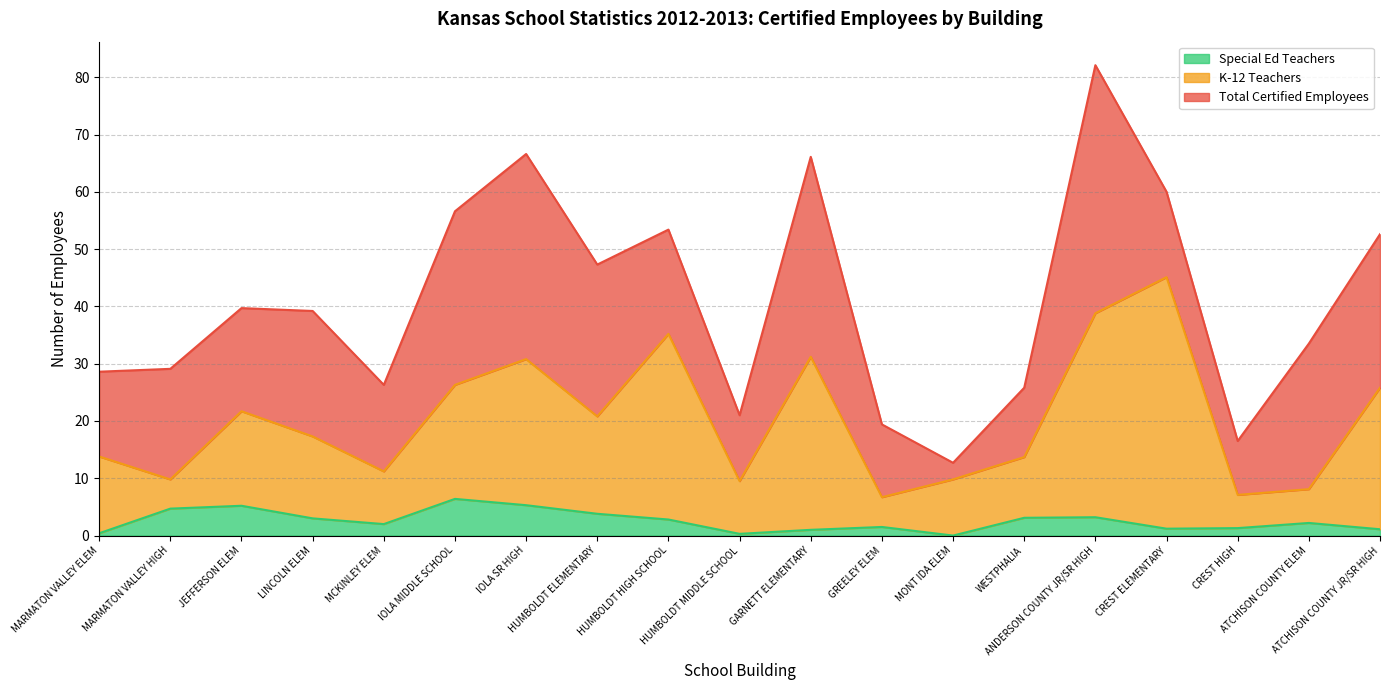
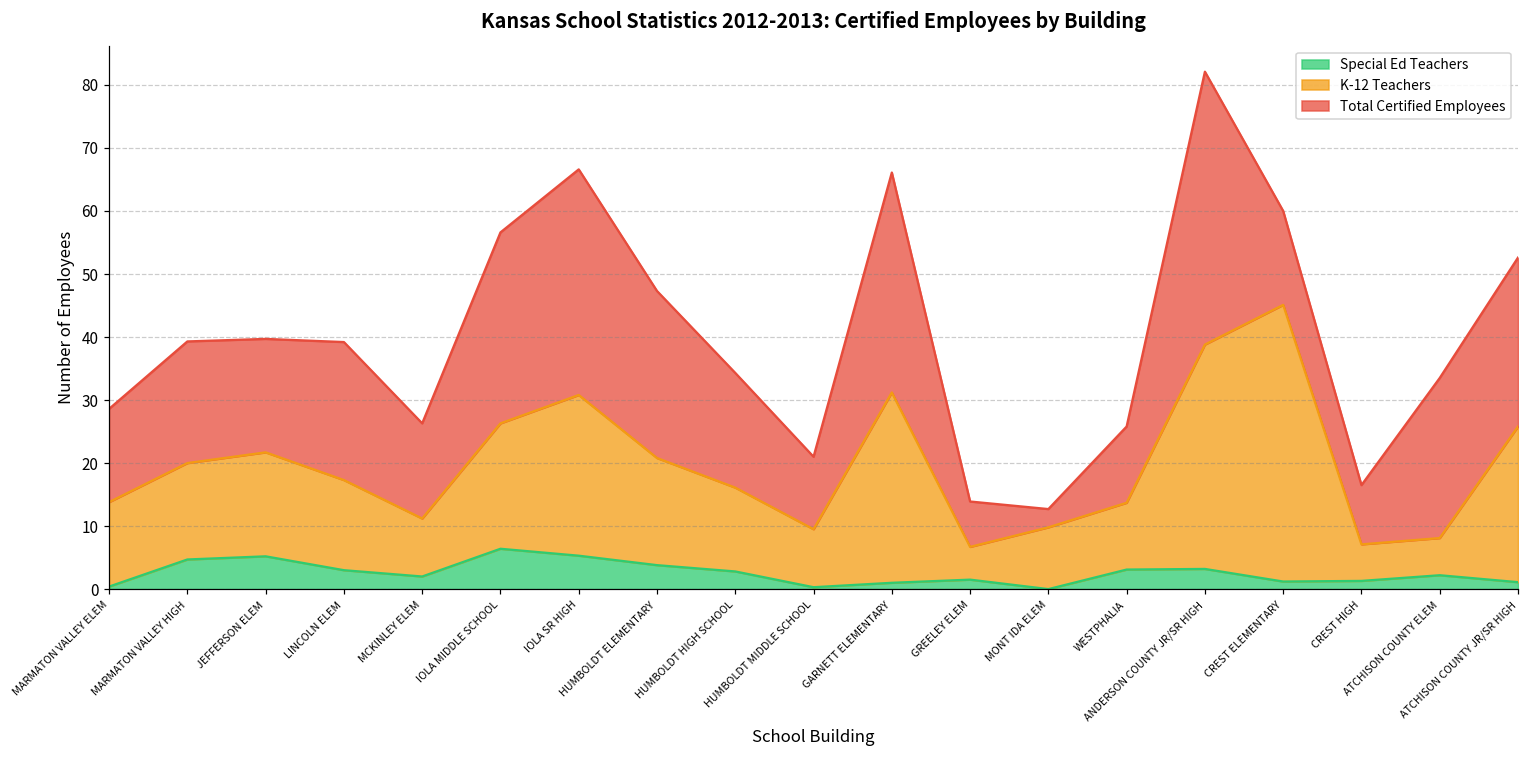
  {
    "Special Ed Teachers": {
      "MARMATON VALLEY ELEM": 0,
      "MARMATON VALLEY HIGH": 5,
      "JEFFERSON ELEM": 5,
      "LINCOLN ELEM": 3,
      "MCKINLEY ELEM": 2,
      "IOLA MIDDLE SCHOOL": 6,
      "IOLA SR HIGH": 5,
      "HUMBOLDT ELEMENTARY": 4,
      "HUMBOLDT HIGH SCHOOL": 3,
      "HUMBOLDT MIDDLE SCHOOL": 0,
      "GARNETT ELEMENTARY": 1,
      "GREELEY ELEM": 2,
      "MONT IDA ELEM": 0,
      "WESTPHALIA": 3,
      "ANDERSON COUNTY JR/SR HIGH": 3,
      "CREST ELEMENTARY": 1,
      "CREST HIGH": 1,
      "ATCHISON COUNTY ELEM": 2,
      "ATCHISON COUNTY JR/SR HIGH": 1
    },
    "K-12 Teachers": {
      "MARMATON VALLEY ELEM": 13,
-     "MARMATON VALLEY HIGH": 5,
+     "MARMATON VALLEY HIGH": 15,
      "JEFFERSON ELEM": 17,
      "LINCOLN ELEM": 14,
      "MCKINLEY ELEM": 9,
      "IOLA MIDDLE SCHOOL": 20,
      "IOLA SR HIGH": 26,
      "HUMBOLDT ELEMENTARY": 17,
-     "HUMBOLDT HIGH SCHOOL": 32,
+     "HUMBOLDT HIGH SCHOOL": 13,
      "HUMBOLDT MIDDLE SCHOOL": 9,
      "GARNETT ELEMENTARY": 30,
      "GREELEY ELEM": 5,
      "MONT IDA ELEM": 10,
      "WESTPHALIA": 11,
      "ANDERSON COUNTY JR/SR HIGH": 36,
      "CREST ELEMENTARY": 44,
      "CREST HIGH": 6,
      "ATCHISON COUNTY ELEM": 6,
      "ATCHISON COUNTY JR/SR HIGH": 25
    },
    "Total Certified Employees": {
      "MARMATON VALLEY ELEM": 15,
      "MARMATON VALLEY HIGH": 19,
      "JEFFERSON ELEM": 18,
      "LINCOLN ELEM": 22,
      "MCKINLEY ELEM": 15,
      "IOLA MIDDLE SCHOOL": 30,
      "IOLA SR HIGH": 36,
      "HUMBOLDT ELEMENTARY": 26,
      "HUMBOLDT HIGH SCHOOL": 18,
      "HUMBOLDT MIDDLE SCHOOL": 12,
      "GARNETT ELEMENTARY": 35,
-     "GREELEY ELEM": 13,
+     "GREELEY ELEM": 7,
      "MONT IDA ELEM": 3,
      "WESTPHALIA": 12,
      "ANDERSON COUNTY JR/SR HIGH": 43,
      "CREST ELEMENTARY": 15,
      "CREST HIGH": 9,
      "ATCHISON COUNTY ELEM": 25,
      "ATCHISON COUNTY JR/SR HIGH": 27
    }
  }
